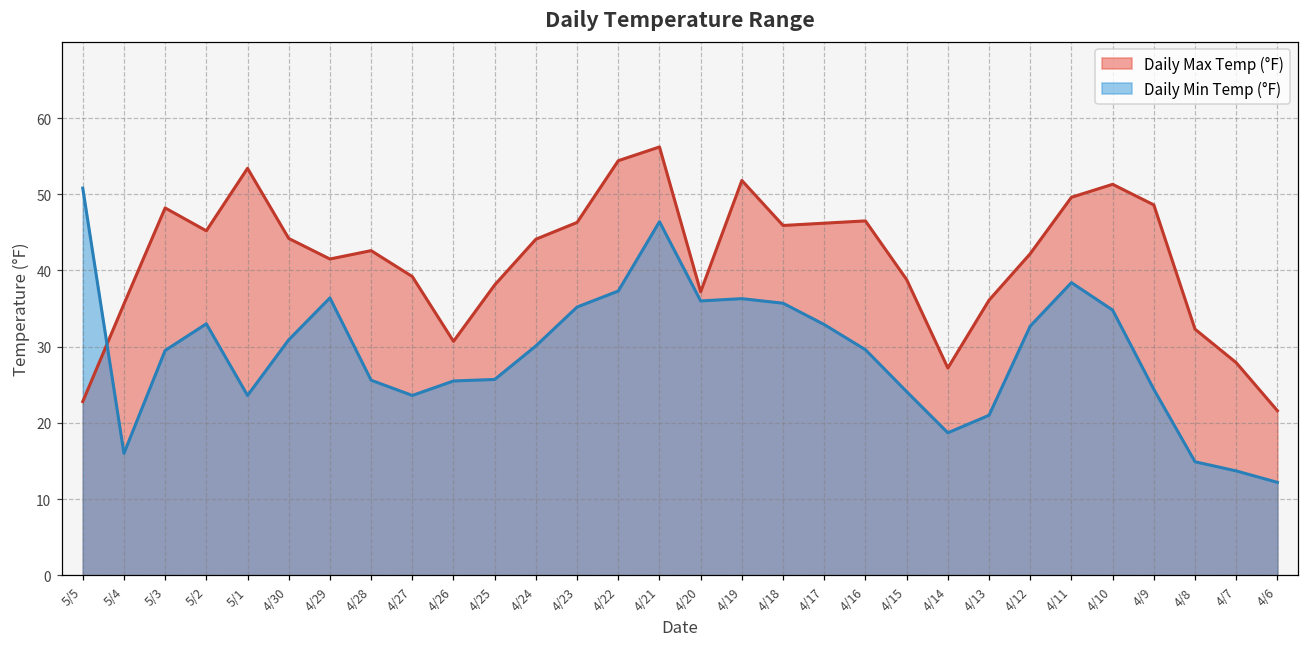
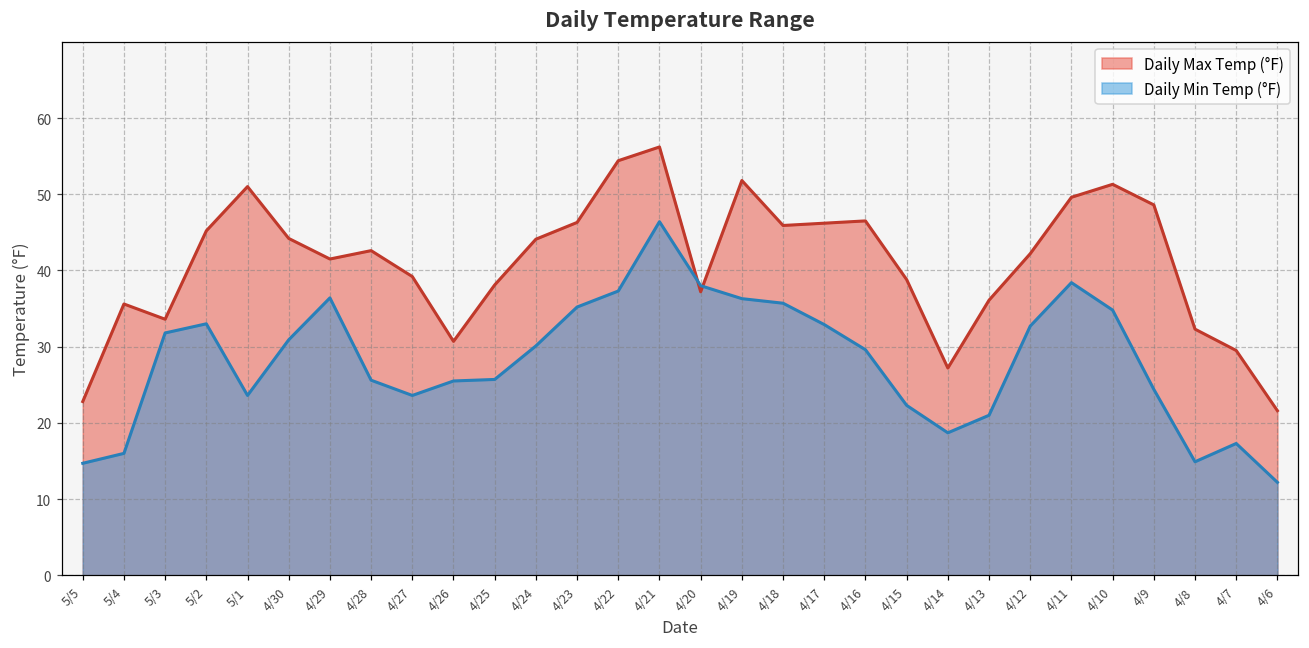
  {
    "Daily Max Temp (°F)": {
      "5/5": 23,
      "5/4": 36,
-     "5/3": 48,
+     "5/3": 34,
      "5/2": 45,
-     "5/1": 53,
+     "5/1": 51,
      "4/30": 44,
      "4/29": 42,
      "4/28": 43,
      "4/27": 39,
      "4/26": 31,
      "4/25": 38,
      "4/24": 44,
      "4/23": 46,
      "4/22": 54,
      "4/21": 56,
      "4/20": 37,
      "4/19": 52,
      "4/18": 46,
      "4/17": 46,
      "4/16": 47,
      "4/15": 39,
      "4/14": 27,
      "4/13": 36,
      "4/12": 42,
      "4/11": 50,
      "4/10": 51,
      "4/9": 49,
      "4/8": 32,
-     "4/7": 28,
+     "4/7": 30,
      "4/6": 22
    },
    "Daily Min Temp (°F)": {
-     "5/5": 51,
+     "5/5": 15,
      "5/4": 16,
-     "5/3": 30,
+     "5/3": 32,
      "5/2": 33,
      "5/1": 24,
      "4/30": 31,
      "4/29": 36,
      "4/28": 26,
      "4/27": 24,
      "4/26": 26,
      "4/25": 26,
      "4/24": 30,
      "4/23": 35,
      "4/22": 37,
      "4/21": 46,
-     "4/20": 36,
+     "4/20": 38,
      "4/19": 36,
      "4/18": 36,
      "4/17": 33,
      "4/16": 30,
-     "4/15": 24,
+     "4/15": 22,
      "4/14": 19,
      "4/13": 21,
      "4/12": 33,
      "4/11": 38,
      "4/10": 35,
      "4/9": 24,
      "4/8": 15,
-     "4/7": 14,
+     "4/7": 17,
      "4/6": 12
    }
  }
